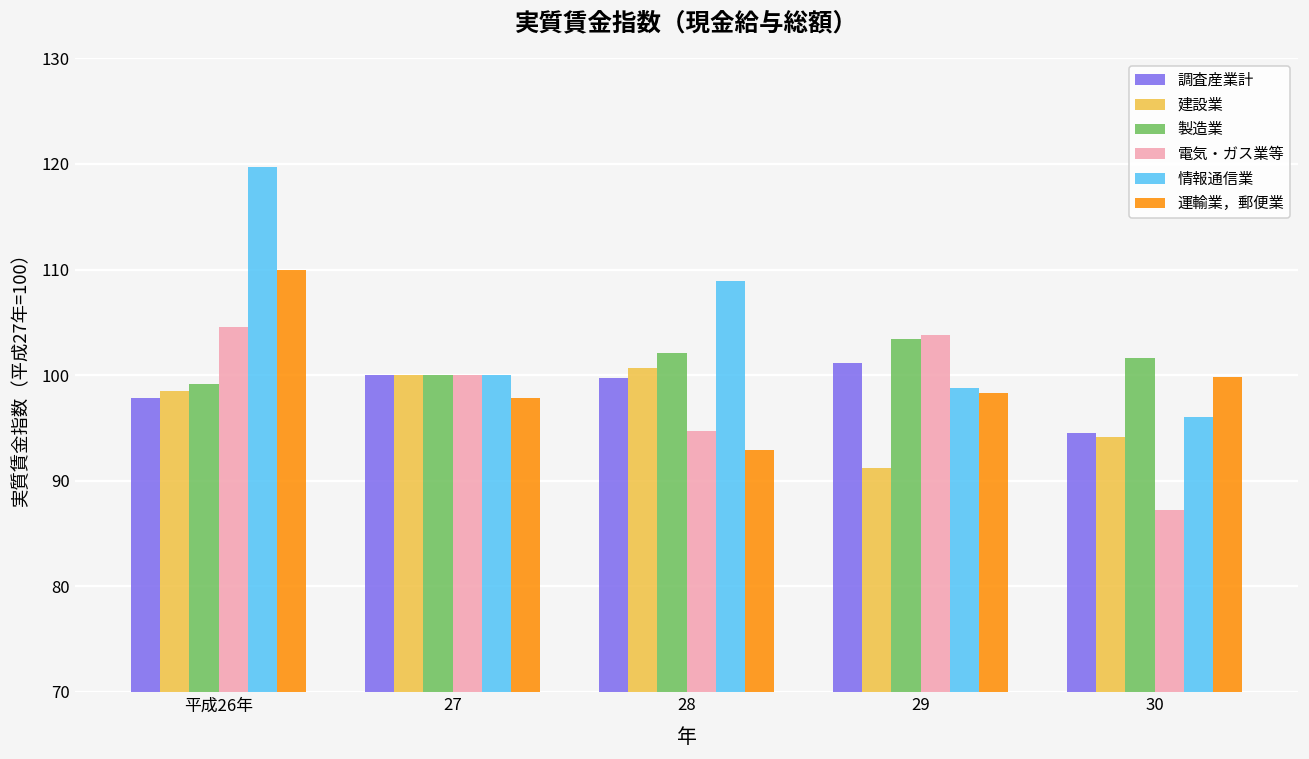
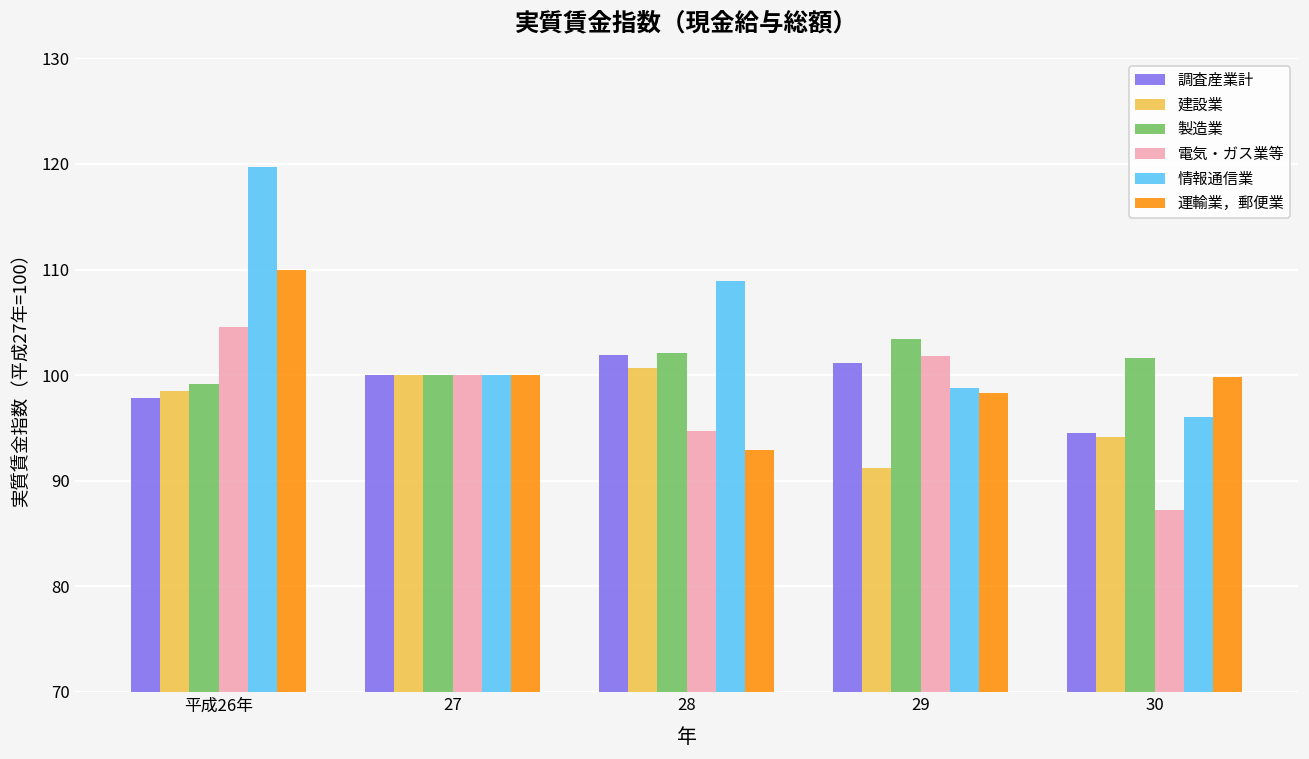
  {
    "調査産業計": {
      "平成26年": 98,
      "27": 100,
-     "28": 100,
+     "28": 102,
      "29": 101,
      "30": 95
    },
    "建設業": {
      "平成26年": 99,
      "27": 100,
      "28": 101,
      "29": 91,
      "30": 94
    },
    "製造業": {
      "平成26年": 99,
      "27": 100,
      "28": 102,
      "29": 103,
      "30": 102
    },
    "電気・ガス業等": {
      "平成26年": 105,
      "27": 100,
      "28": 95,
-     "29": 104,
+     "29": 102,
      "30": 87
    },
    "情報通信業": {
      "平成26年": 120,
      "27": 100,
      "28": 109,
      "29": 99,
      "30": 96
    },
    "運輸業，郵便業": {
      "平成26年": 110,
-     "27": 98,
+     "27": 100,
      "28": 93,
      "29": 98,
      "30": 100
    }
  }
